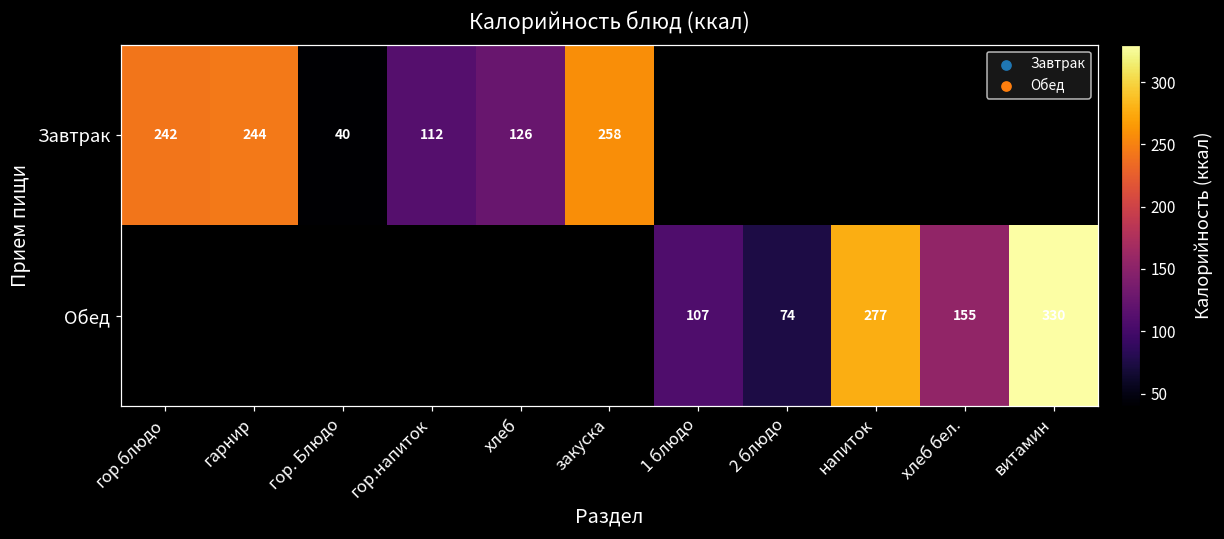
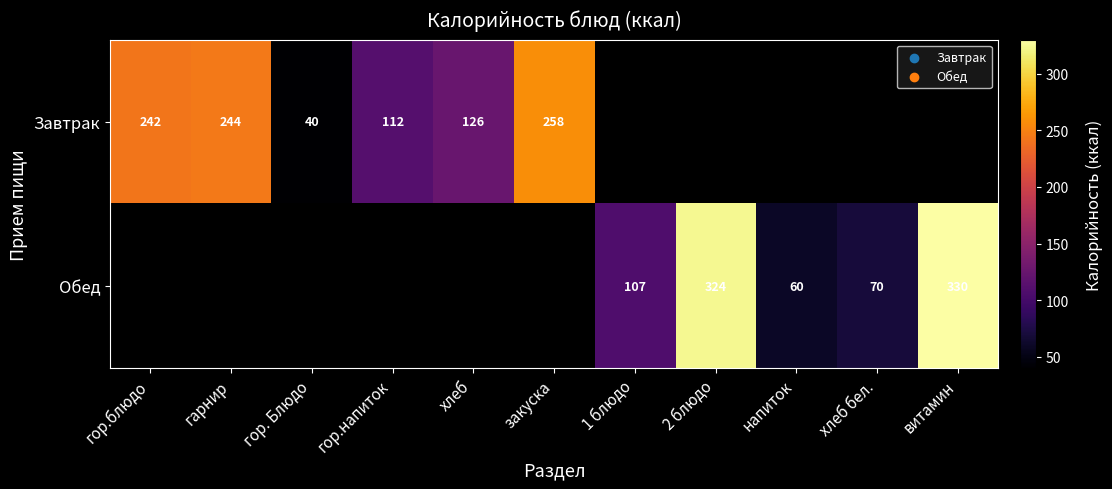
  {
    "Завтрак": {
      "гор.блюдо": 242,
      "гарнир": 244,
      "гор. Блюдо": 40,
      "гор.напиток": 112,
      "хлеб": 126,
      "закуска": 258
    },
    "Обед": {
      "1 блюдо": 107,
-     "2 блюдо": 74,
-     "напиток": 277,
-     "хлеб бел.": 155,
+     "2 блюдо": 324,
+     "напиток": 60,
+     "хлеб бел.": 70,
      "витамин": 330
    }
  }
